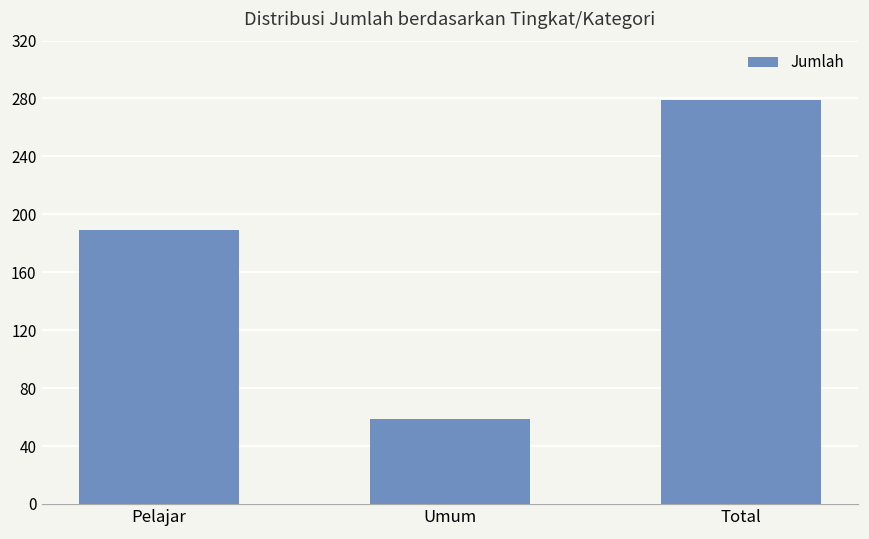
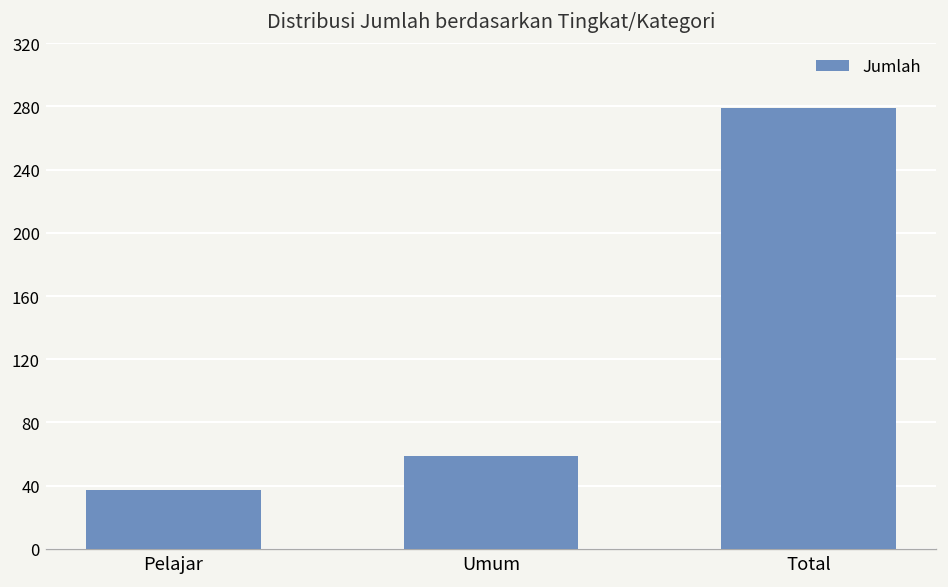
  {
-   "Pelajar": 189,
+   "Pelajar": 37,
    "Umum": 59,
    "Total": 279
  }
